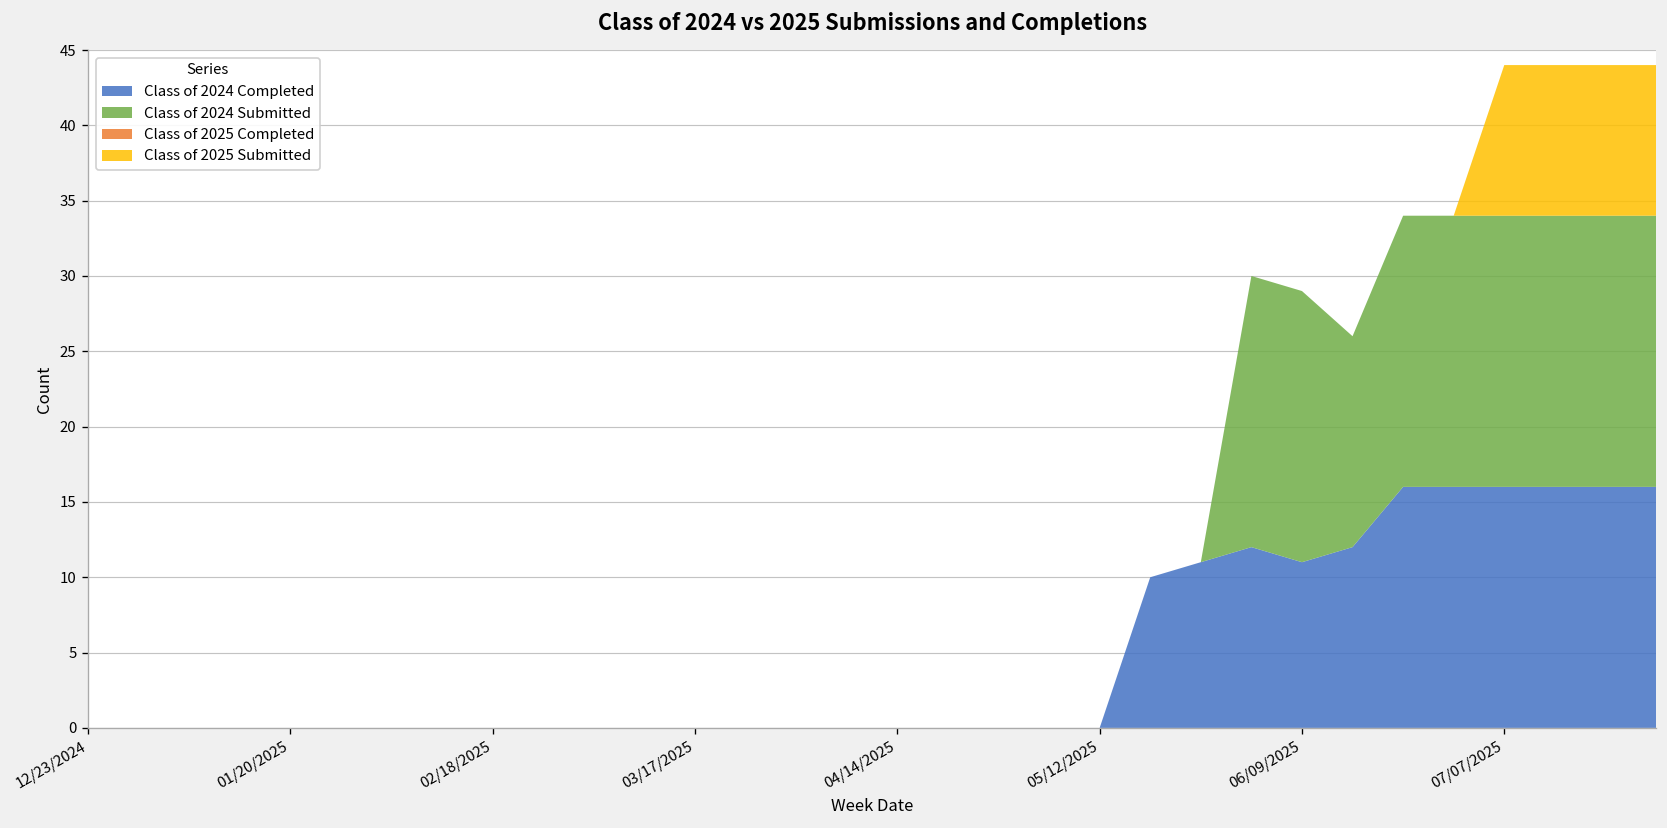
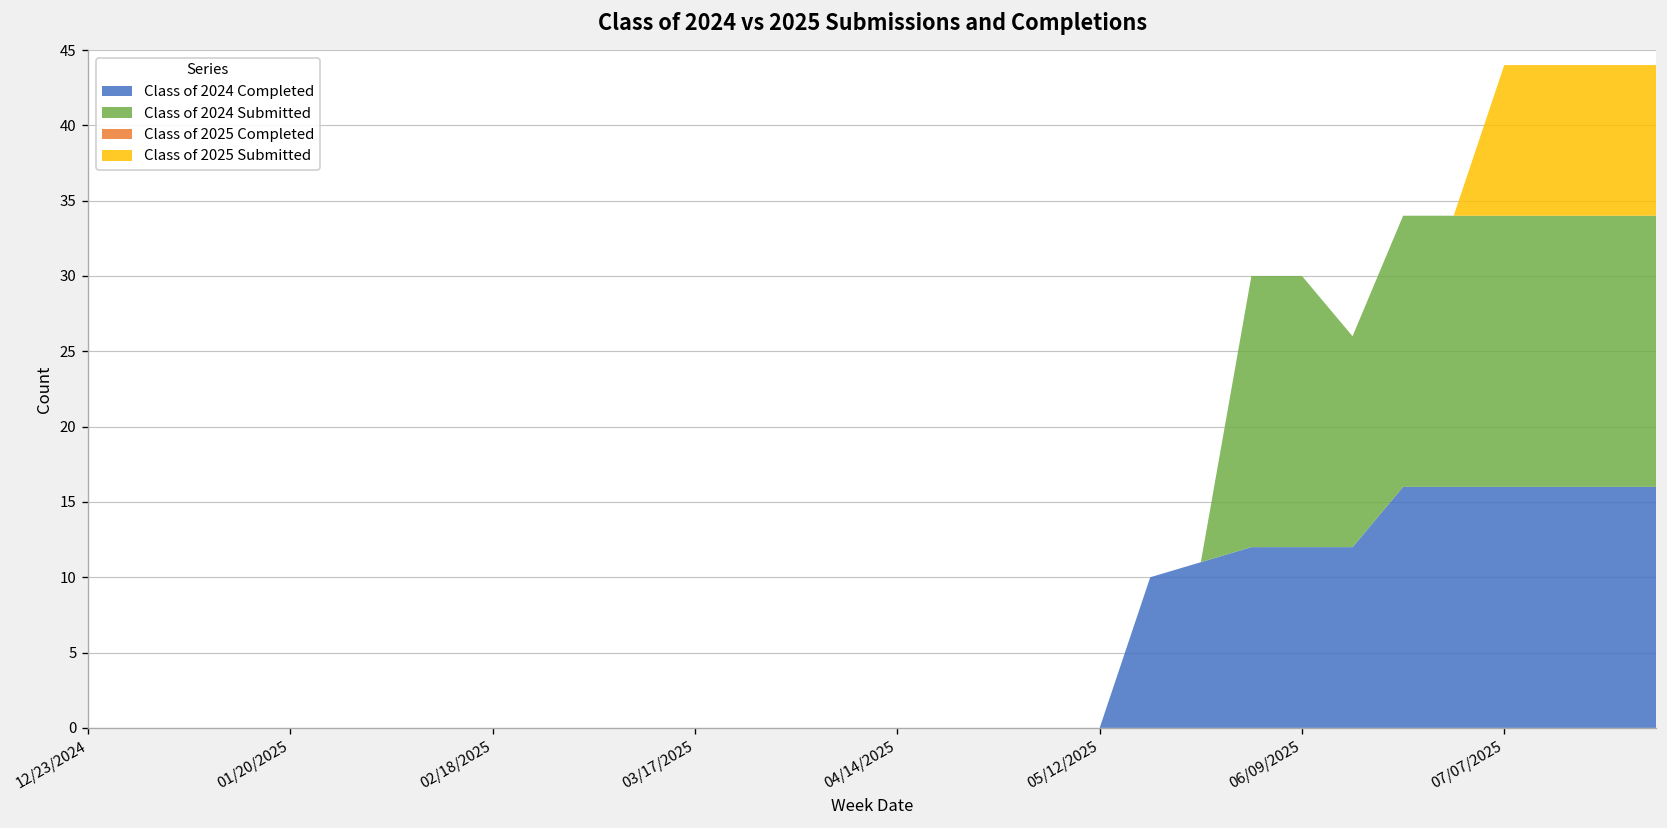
  {
    "Class of 2024 Completed": {
-     "06/09/2025": 11,
+     "06/09/2025": 12,
      "07/07/2025": 16
    },
    "Class of 2025 Submitted": {
      "07/07/2025": 10
    }
  }
